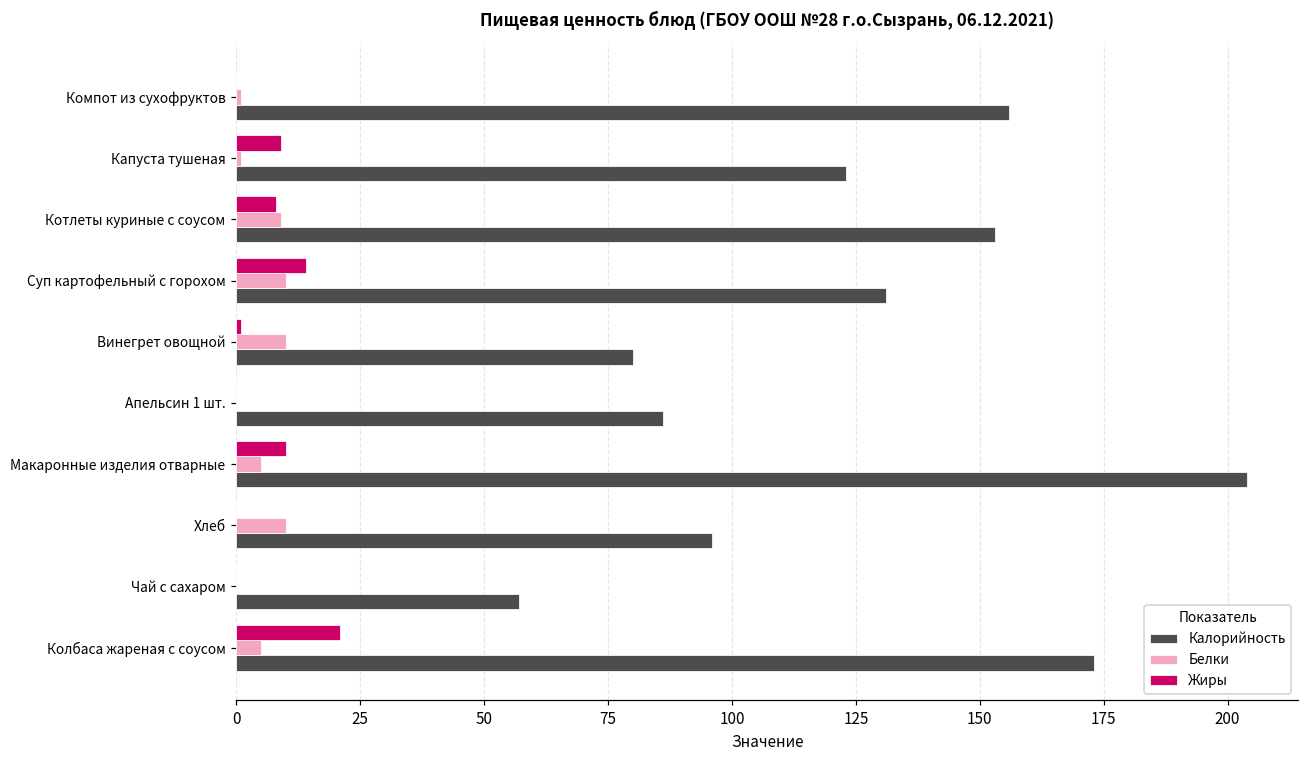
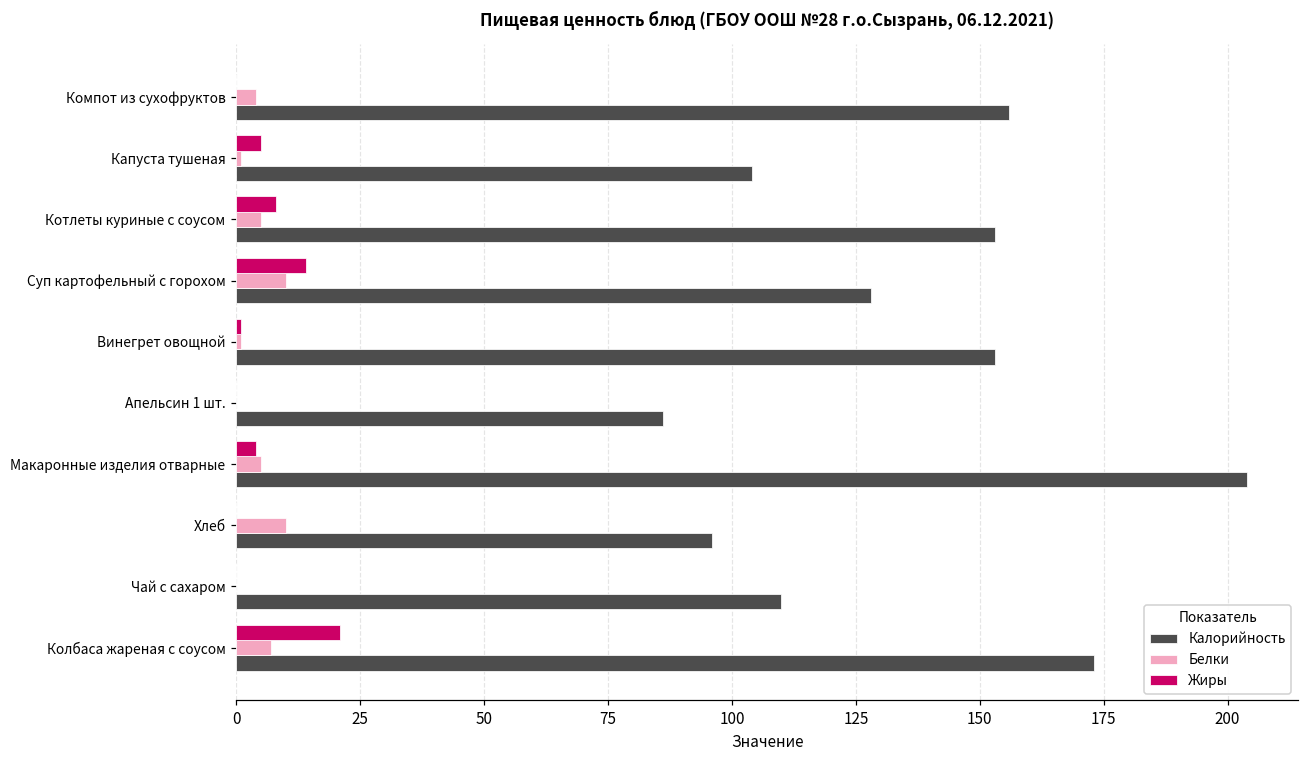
  {
    "Калорийность": {
      "Компот из сухофруктов": 156,
-     "Капуста тушеная": 123,
+     "Капуста тушеная": 104,
      "Котлеты куриные с соусом": 153,
-     "Суп картофельный с горохом": 131,
-     "Винегрет овощной": 80,
+     "Суп картофельный с горохом": 128,
+     "Винегрет овощной": 153,
      "Апельсин 1 шт.": 86,
      "Макаронные изделия отварные": 204,
      "Хлеб": 96,
-     "Чай с сахаром": 57,
+     "Чай с сахаром": 110,
      "Колбаса жареная с соусом": 173
    },
    "Белки": {
-     "Компот из сухофруктов": 1,
+     "Компот из сухофруктов": 4,
      "Капуста тушеная": 1,
-     "Котлеты куриные с соусом": 9,
+     "Котлеты куриные с соусом": 5,
      "Суп картофельный с горохом": 10,
-     "Винегрет овощной": 10,
+     "Винегрет овощной": 1,
      "Апельсин 1 шт.": 0,
      "Макаронные изделия отварные": 5,
      "Хлеб": 10,
      "Чай с сахаром": 0,
-     "Колбаса жареная с соусом": 5
+     "Колбаса жареная с соусом": 7
    },
    "Жиры": {
      "Компот из сухофруктов": 0,
-     "Капуста тушеная": 9,
+     "Капуста тушеная": 5,
      "Котлеты куриные с соусом": 8,
      "Суп картофельный с горохом": 14,
      "Винегрет овощной": 1,
      "Апельсин 1 шт.": 0,
-     "Макаронные изделия отварные": 10,
+     "Макаронные изделия отварные": 4,
      "Хлеб": 0,
      "Чай с сахаром": 0,
      "Колбаса жареная с соусом": 21
    }
  }
